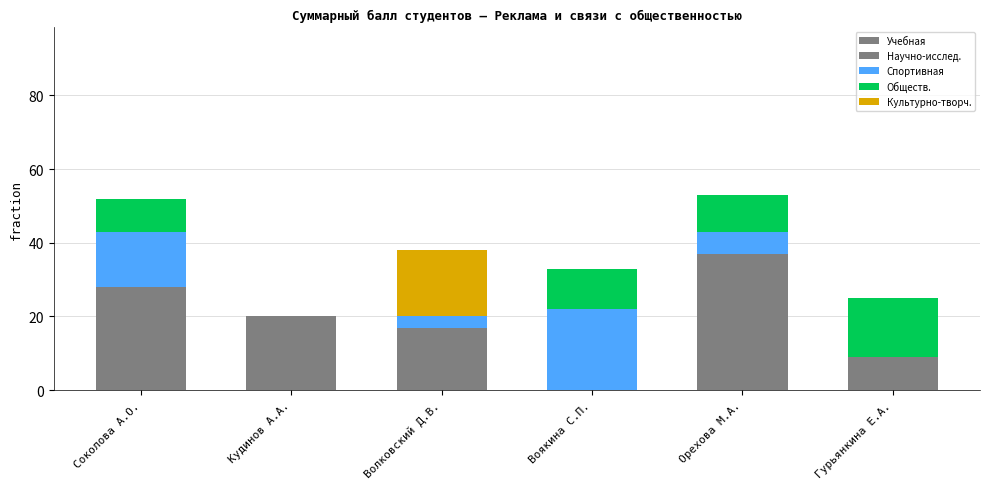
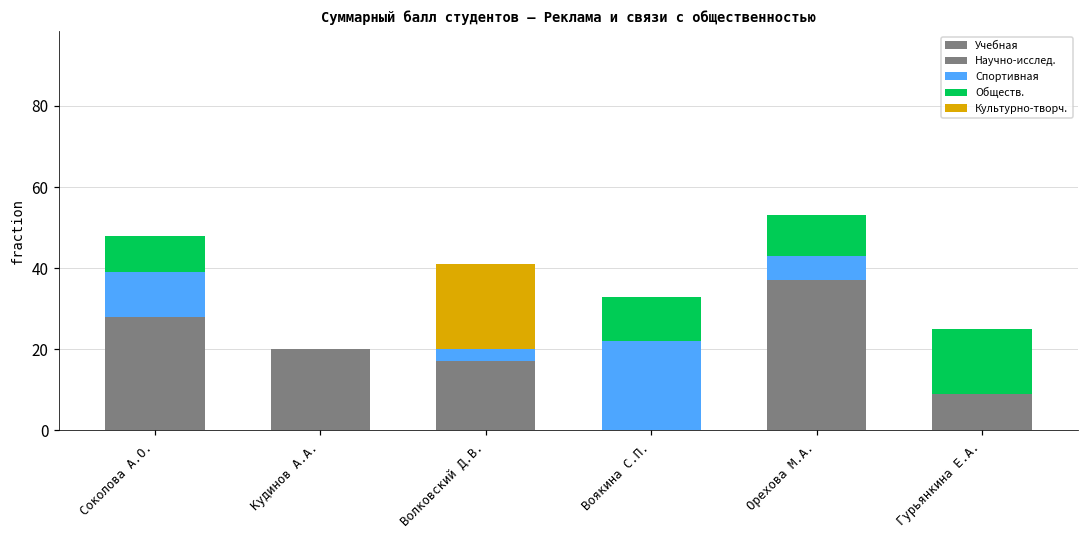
  {
    "Спортивная": {
-     "Соколова А.О.": 15,
+     "Соколова А.О.": 11,
      "Кудинов А.А.": 0,
      "Волковский Д.В.": 3,
      "Воякина С.П.": 22,
      "Орехова М.А.": 6,
      "Гурьянкина Е.А.": 0
    },
    "Обществ.": {
      "Соколова А.О.": 9,
      "Кудинов А.А.": 0,
      "Волковский Д.В.": 0,
      "Воякина С.П.": 11,
      "Орехова М.А.": 10,
      "Гурьянкина Е.А.": 16
    },
    "Культурно-творч.": {
      "Соколова А.О.": 0,
      "Кудинов А.А.": 0,
-     "Волковский Д.В.": 18,
+     "Волковский Д.В.": 21,
      "Воякина С.П.": 0,
      "Орехова М.А.": 0,
      "Гурьянкина Е.А.": 0
    }
  }
